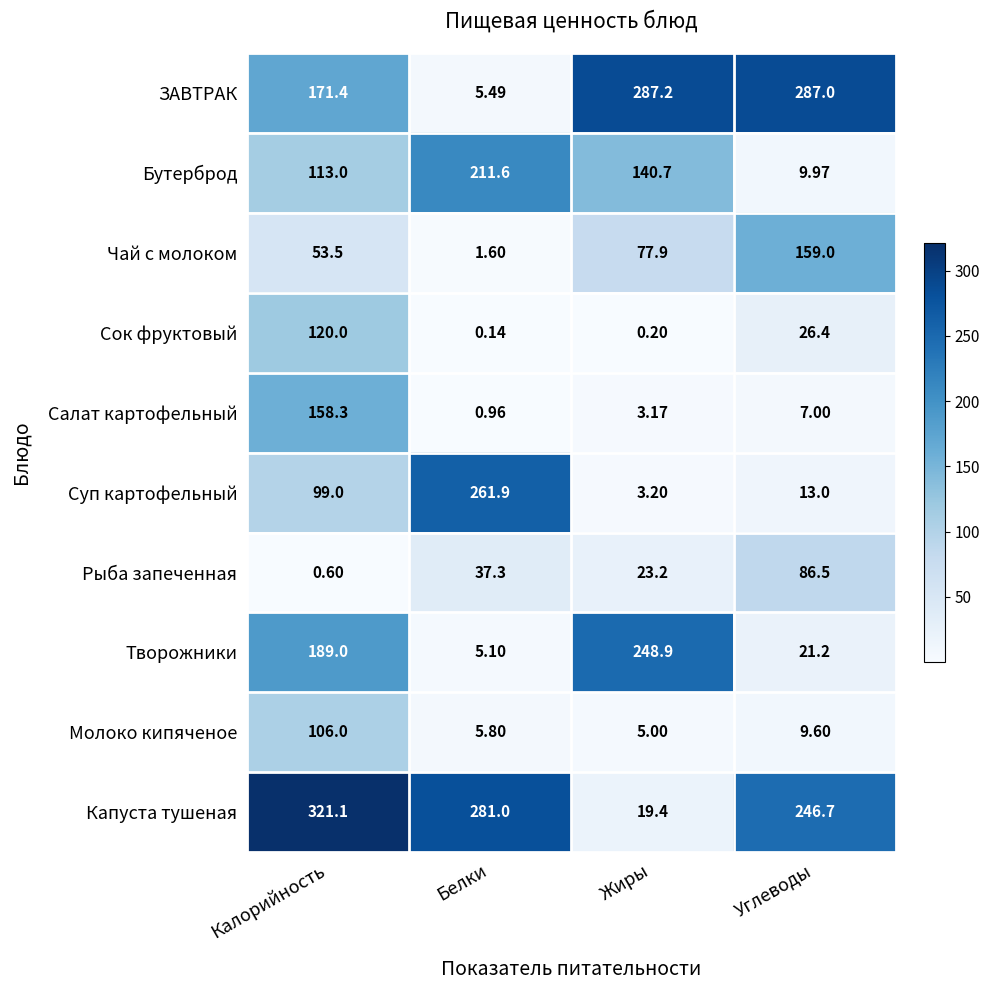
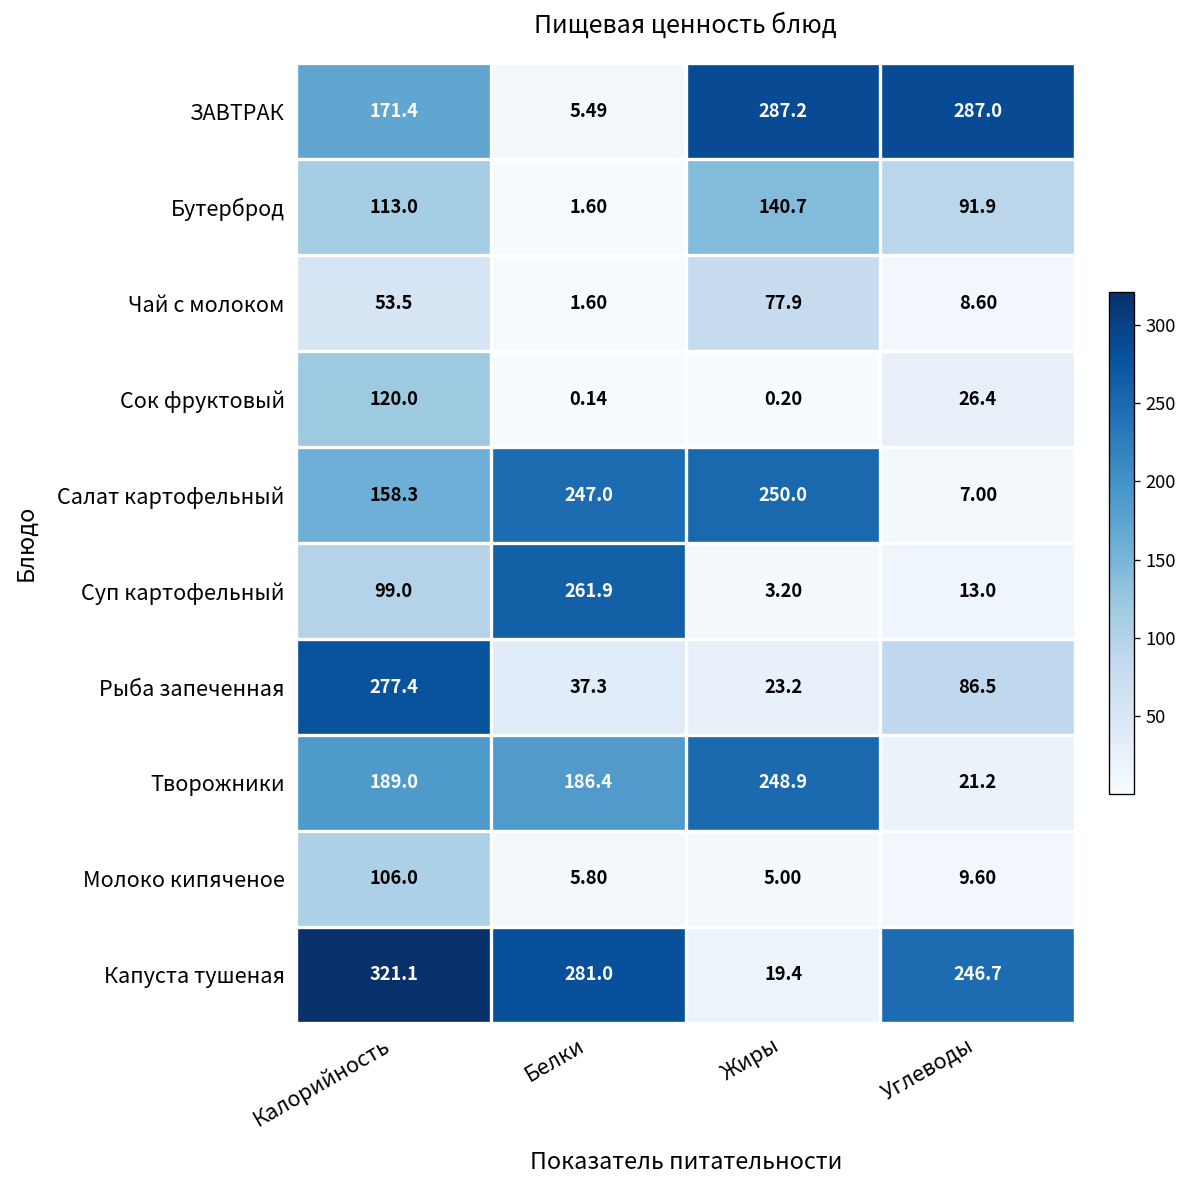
  {
    "ЗАВТРАК": {
      "Калорийность": 171.4,
      "Белки": 5.49,
      "Жиры": 287.2,
      "Углеводы": 287.0
    },
    "Бутерброд": {
      "Калорийность": 113.0,
-     "Белки": 211.6,
+     "Белки": 1.60,
      "Жиры": 140.7,
-     "Углеводы": 9.97
+     "Углеводы": 91.9
    },
    "Чай с молоком": {
      "Калорийность": 53.5,
      "Белки": 1.60,
      "Жиры": 77.9,
-     "Углеводы": 159.0
+     "Углеводы": 8.60
    },
    "Сок фруктовый": {
      "Калорийность": 120.0,
      "Белки": 0.14,
      "Жиры": 0.20,
      "Углеводы": 26.4
    },
    "Салат картофельный": {
      "Калорийность": 158.3,
-     "Белки": 0.96,
-     "Жиры": 3.17,
+     "Белки": 247.0,
+     "Жиры": 250.0,
      "Углеводы": 7.00
    },
    "Суп картофельный": {
      "Калорийность": 99.0,
      "Белки": 261.9,
      "Жиры": 3.20,
      "Углеводы": 13.0
    },
    "Рыба запеченная": {
-     "Калорийность": 0.60,
+     "Калорийность": 277.4,
      "Белки": 37.3,
      "Жиры": 23.2,
      "Углеводы": 86.5
    },
    "Творожники": {
      "Калорийность": 189.0,
-     "Белки": 5.10,
+     "Белки": 186.4,
      "Жиры": 248.9,
      "Углеводы": 21.2
    },
    "Молоко кипяченое": {
      "Калорийность": 106.0,
      "Белки": 5.80,
      "Жиры": 5.00,
      "Углеводы": 9.60
    },
    "Капуста тушеная": {
      "Калорийность": 321.1,
      "Белки": 281.0,
      "Жиры": 19.4,
      "Углеводы": 246.7
    }
  }
